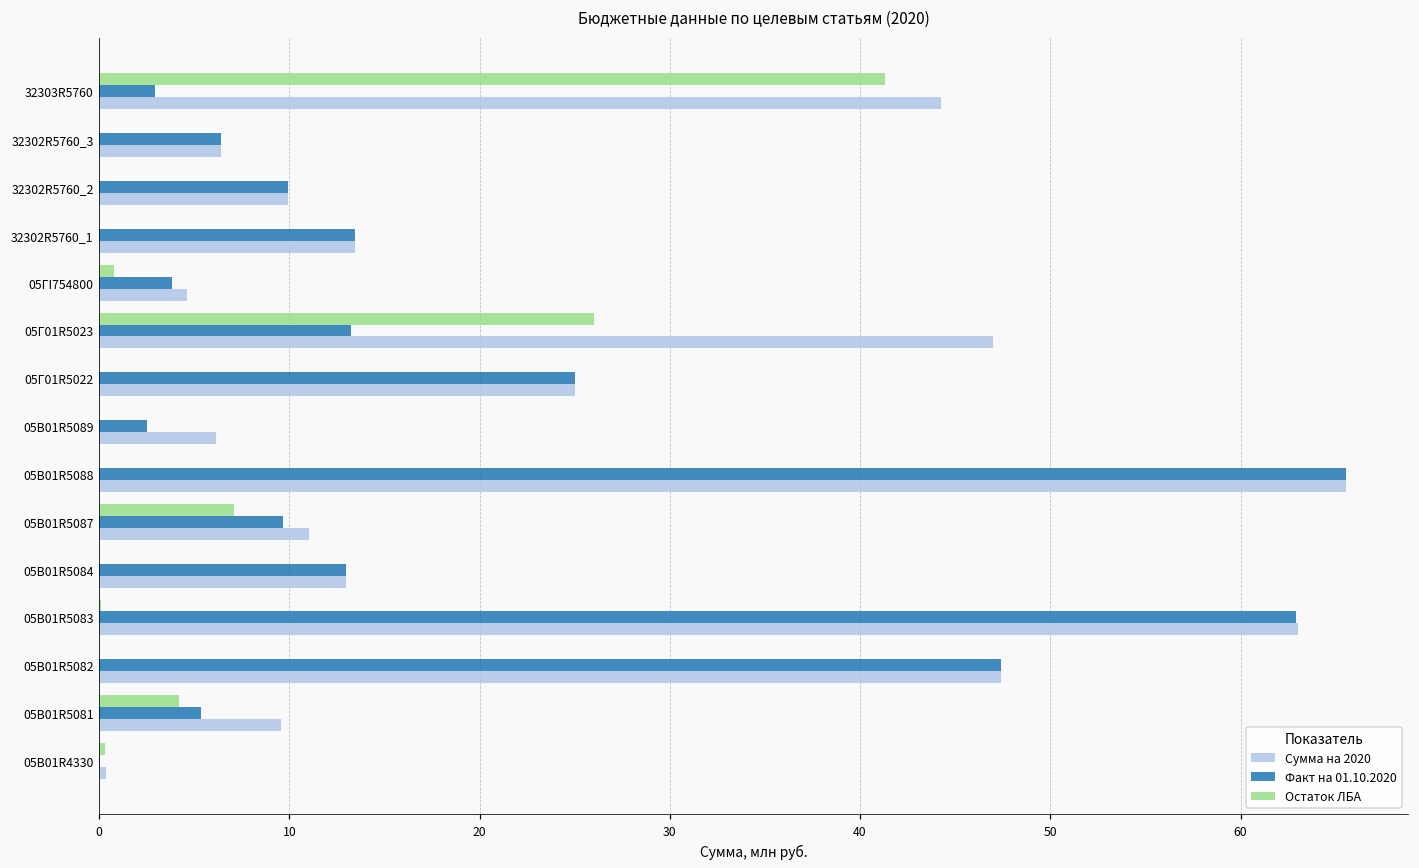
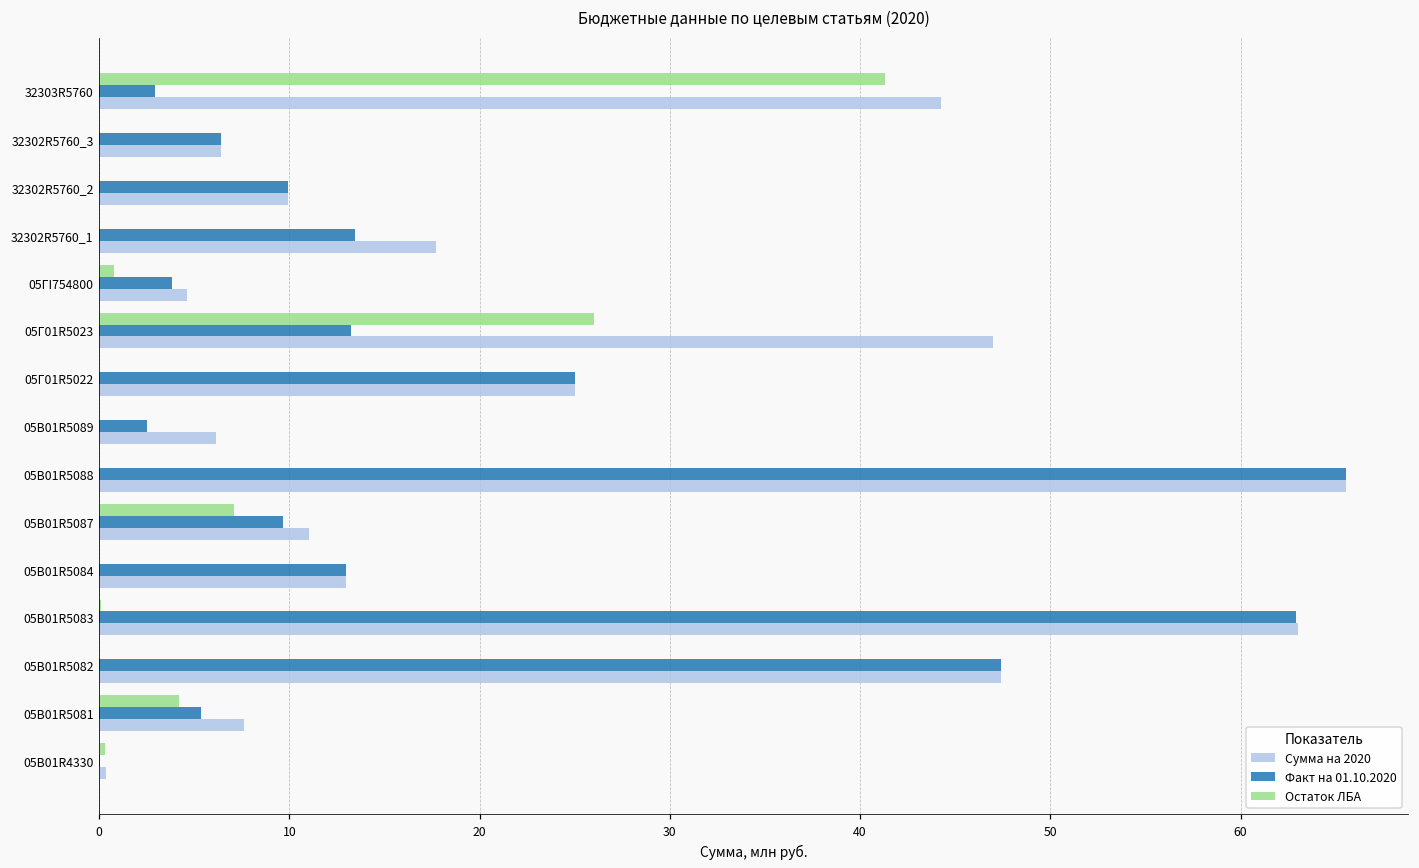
  {
    "Сумма на 2020": {
      "32303R5760": 44.3,
      "32302R5760_3": 6.4,
      "32302R5760_2": 9.9,
-     "32302R5760_1": 13.5,
+     "32302R5760_1": 17.7,
      "05ГI754800": 4.7,
      "05Г01R5023": 47.0,
      "05Г01R5022": 25.0,
      "05В01R5089": 6.2,
      "05В01R5088": 65.5,
      "05В01R5087": 11.1,
      "05В01R5084": 13.0,
      "05В01R5083": 63.0,
      "05В01R5082": 47.4,
-     "05В01R5081": 9.6,
+     "05В01R5081": 7.6,
      "05В01R4330": 0.4
    },
    "Факт на 01.10.2020": {
      "32303R5760": 2.9,
      "32302R5760_3": 6.4,
      "32302R5760_2": 9.9,
      "32302R5760_1": 13.5,
      "05ГI754800": 3.9,
      "05Г01R5023": 13.3,
      "05Г01R5022": 25.0,
      "05В01R5089": 2.5,
      "05В01R5088": 65.5,
      "05В01R5087": 9.7,
      "05В01R5084": 13.0,
      "05В01R5083": 62.9,
      "05В01R5082": 47.4,
      "05В01R5081": 5.4
    },
    "Остаток ЛБА": {
      "32303R5760": 41.3,
      "32302R5760_3": 0.0,
      "32302R5760_2": 0.0,
      "32302R5760_1": 0.0,
      "05ГI754800": 0.8,
      "05Г01R5023": 26.0,
      "05Г01R5022": 0.0,
      "05В01R5089": 0.0,
      "05В01R5088": 0.0,
      "05В01R5087": 7.1,
      "05В01R5084": 0.0,
      "05В01R5082": 0.0,
      "05В01R5081": 4.2,
      "05В01R4330": 0.3
    }
  }
